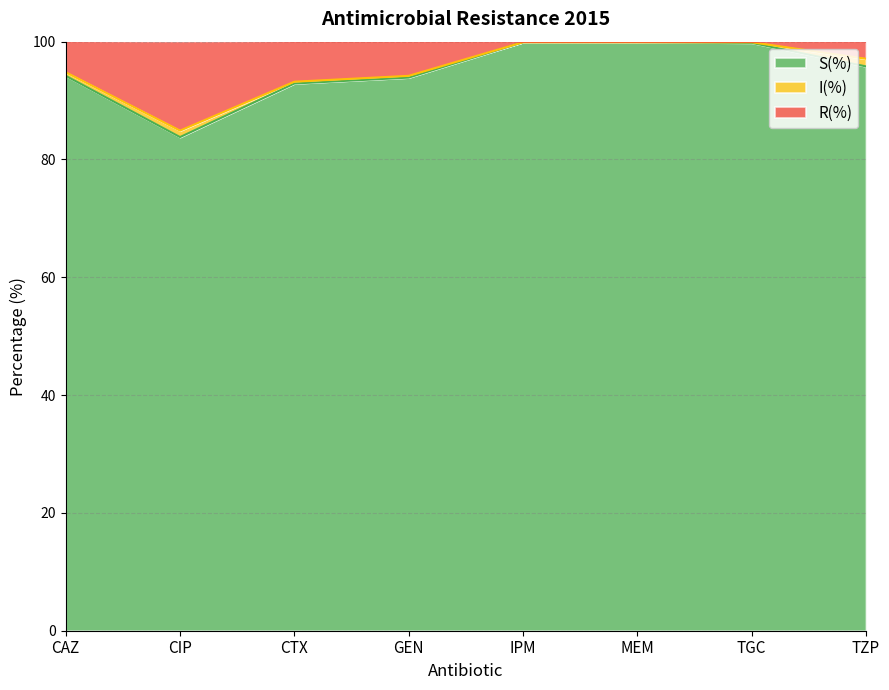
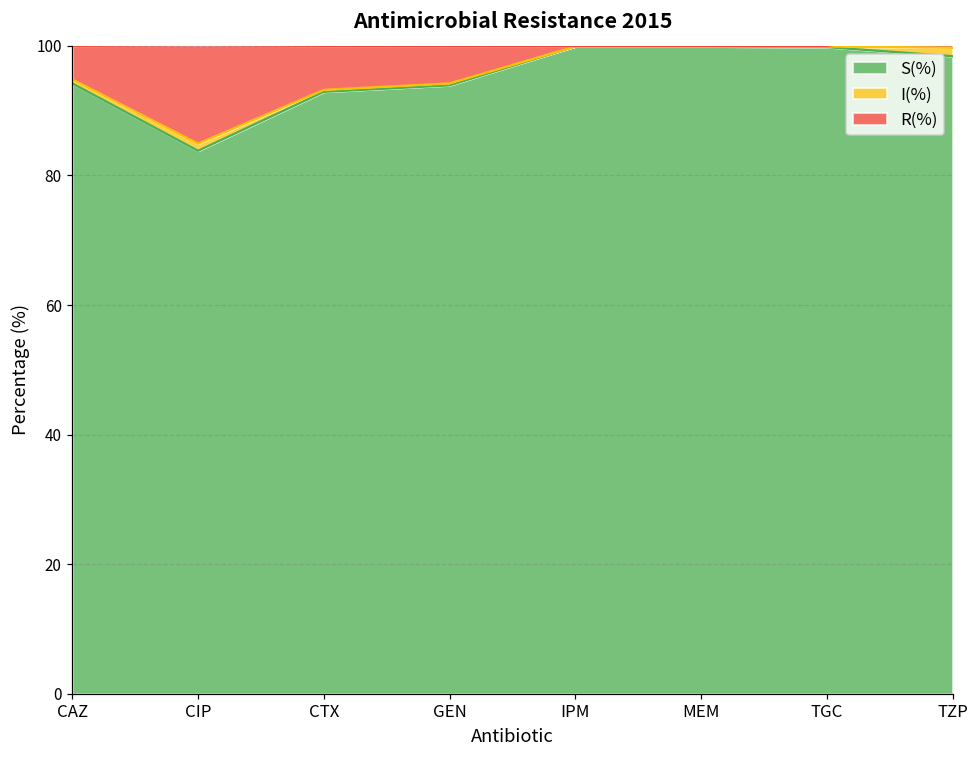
  {
    "S(%)": {
      "CAZ": 94,
      "CIP": 84,
-     "TZP": 96
+     "TZP": 98
    },
    "I(%)": {
      "CAZ": 1,
      "CIP": 1,
      "TZP": 1
    },
    "R(%)": {
      "CAZ": 5,
      "CIP": 15,
      "CTX": 7,
      "GEN": 6
    }
  }
